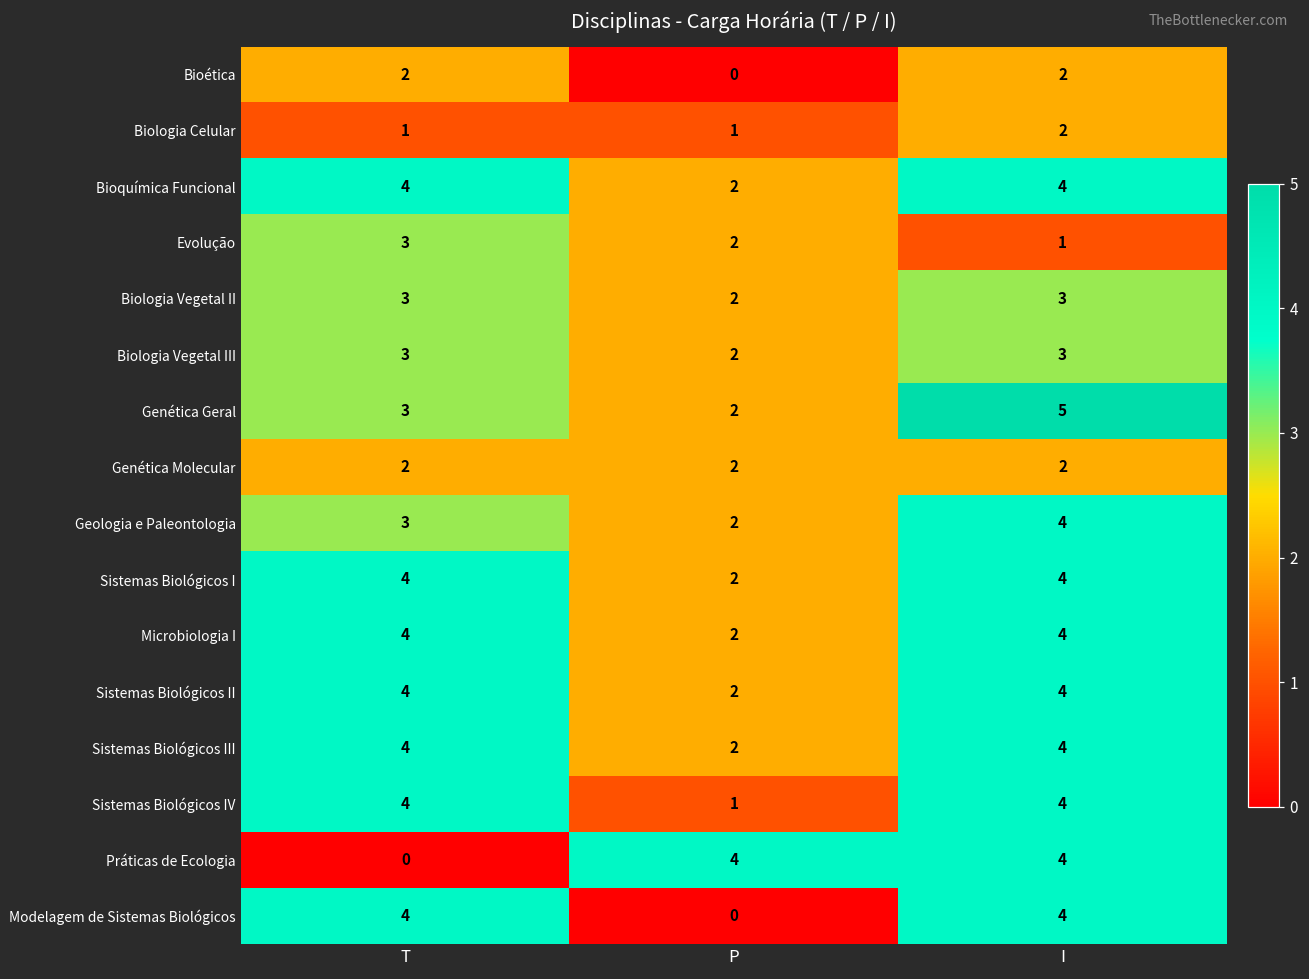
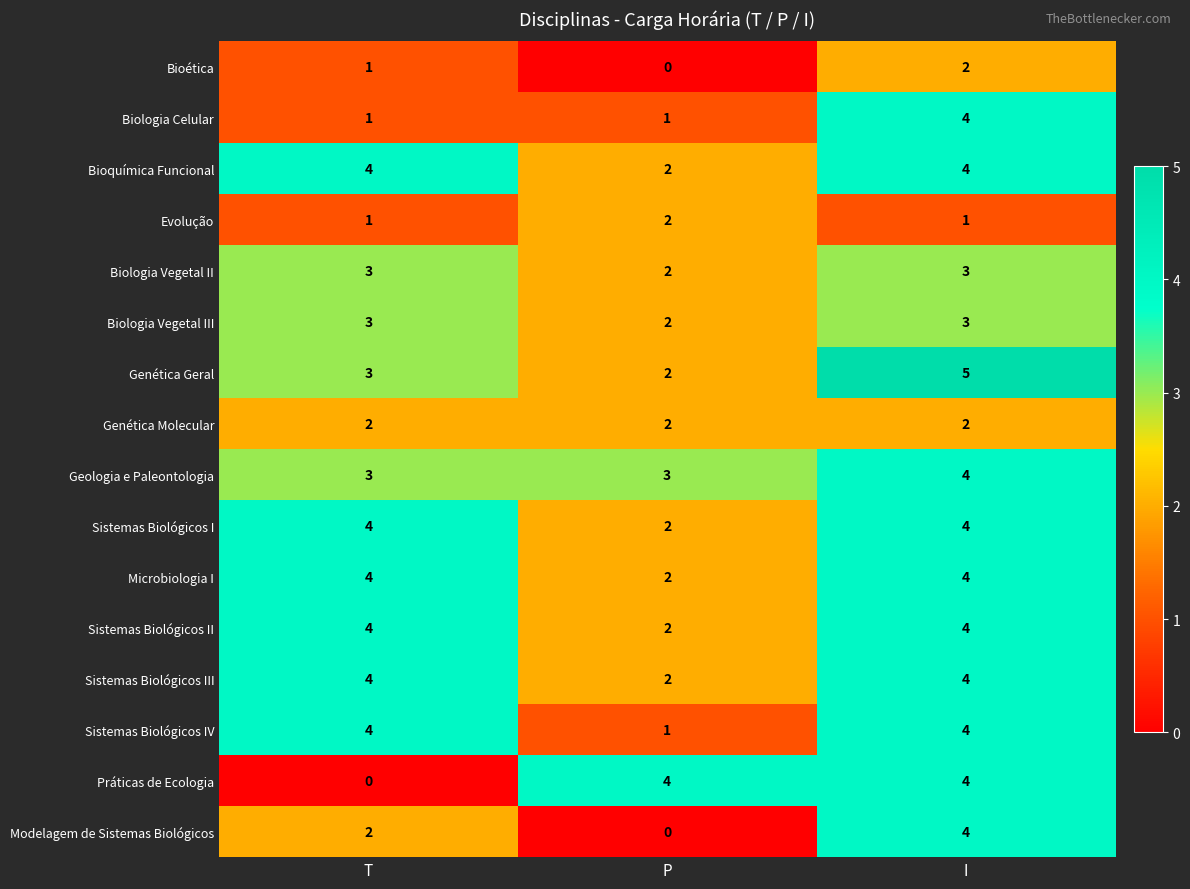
  {
    "Bioética": {
-     "T": 2,
+     "T": 1,
      "P": 0,
      "I": 2
    },
    "Biologia Celular": {
      "T": 1,
      "P": 1,
-     "I": 2
+     "I": 4
    },
    "Bioquímica Funcional": {
      "T": 4,
      "P": 2,
      "I": 4
    },
    "Evolução": {
-     "T": 3,
+     "T": 1,
      "P": 2,
      "I": 1
    },
    "Biologia Vegetal II": {
      "T": 3,
      "P": 2,
      "I": 3
    },
    "Biologia Vegetal III": {
      "T": 3,
      "P": 2,
      "I": 3
    },
    "Genética Geral": {
      "T": 3,
      "P": 2,
      "I": 5
    },
    "Genética Molecular": {
      "T": 2,
      "P": 2,
      "I": 2
    },
    "Geologia e Paleontologia": {
      "T": 3,
-     "P": 2,
+     "P": 3,
      "I": 4
    },
    "Sistemas Biológicos I": {
      "T": 4,
      "P": 2,
      "I": 4
    },
    "Microbiologia I": {
      "T": 4,
      "P": 2,
      "I": 4
    },
    "Sistemas Biológicos II": {
      "T": 4,
      "P": 2,
      "I": 4
    },
    "Sistemas Biológicos III": {
      "T": 4,
      "P": 2,
      "I": 4
    },
    "Sistemas Biológicos IV": {
      "T": 4,
      "P": 1,
      "I": 4
    },
    "Práticas de Ecologia": {
      "T": 0,
      "P": 4,
      "I": 4
    },
    "Modelagem de Sistemas Biológicos": {
-     "T": 4,
+     "T": 2,
      "P": 0,
      "I": 4
    }
  }
